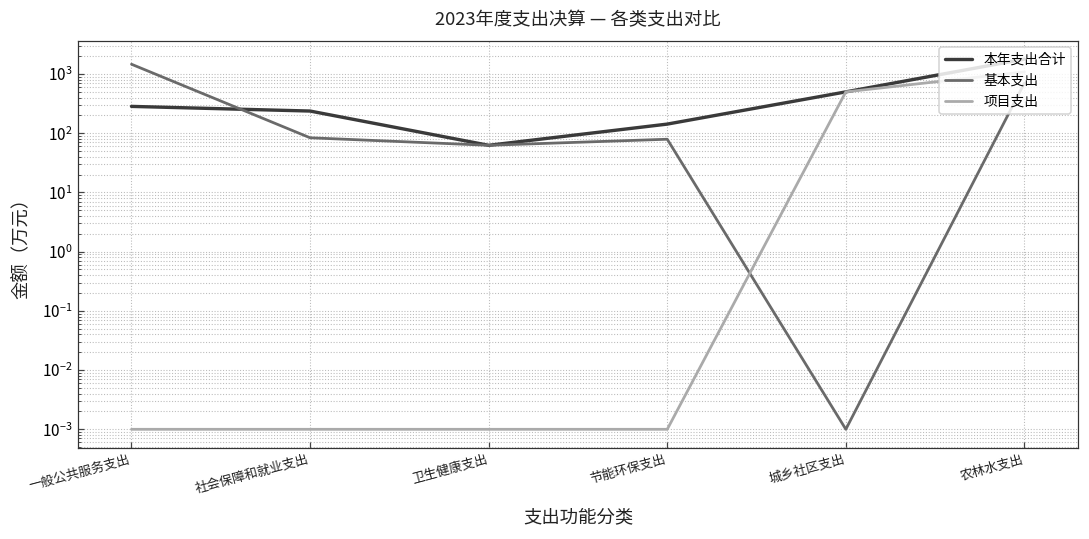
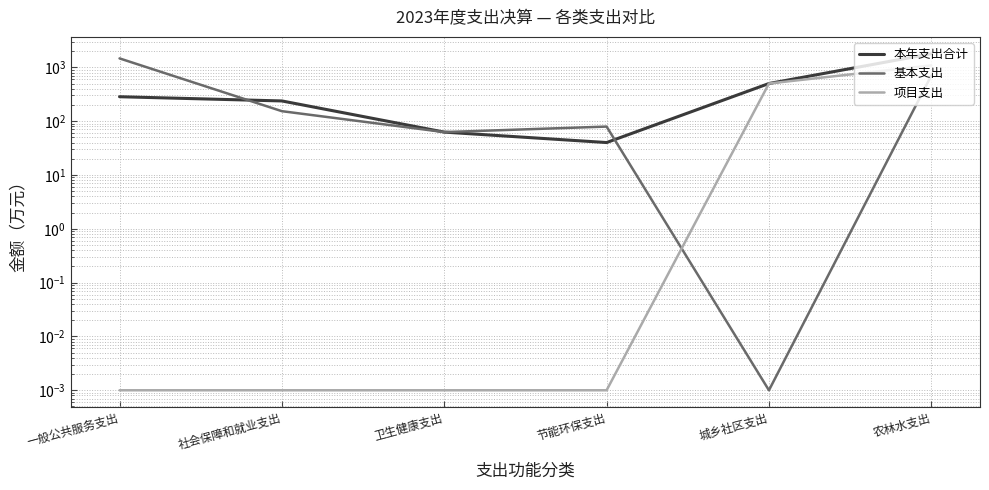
  {
    "本年支出合计": {
      "一般公共服务支出": 300,
      "社会保障和就业支出": 200,
-     "节能环保支出": 140
+     "节能环保支出": 40
    },
    "基本支出": {
      "一般公共服务支出": 1500,
-     "社会保障和就业支出": 80,
+     "社会保障和就业支出": 150,
      "节能环保支出": 80,
      "城乡社区支出": 0.0010
    },
    "项目支出": {
      "一般公共服务支出": 0.0010,
      "社会保障和就业支出": 0.0010,
      "卫生健康支出": 0.0010,
      "节能环保支出": 0.0010
    }
  }
